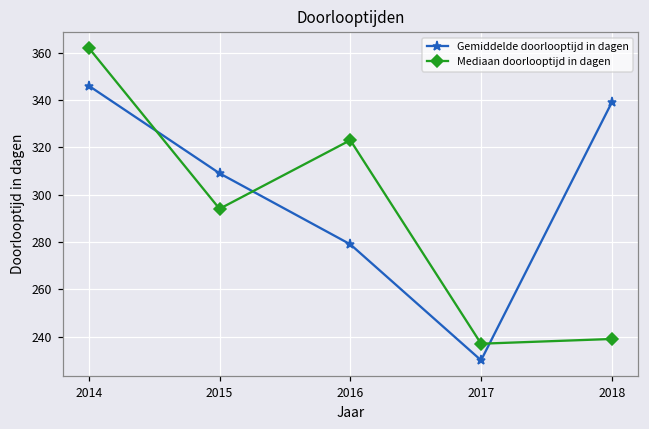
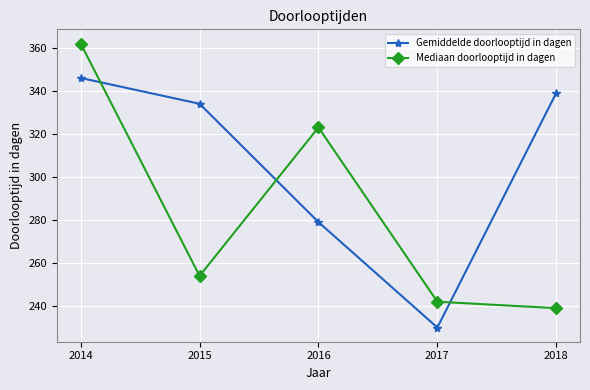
  {
    "Gemiddelde doorlooptijd in dagen": {
      "2014": 346,
-     "2015": 309,
+     "2015": 334,
      "2016": 279,
      "2017": 230,
      "2018": 339
    },
    "Mediaan doorlooptijd in dagen": {
      "2014": 362,
-     "2015": 294,
+     "2015": 254,
      "2016": 323,
-     "2017": 237,
+     "2017": 242,
      "2018": 239
    }
  }
